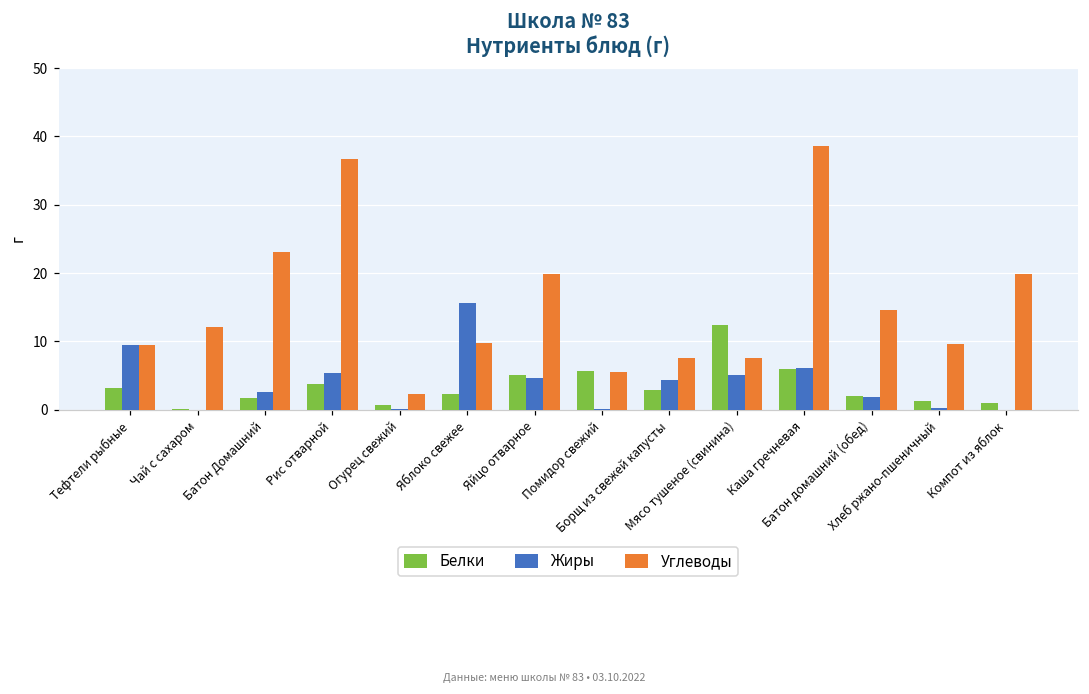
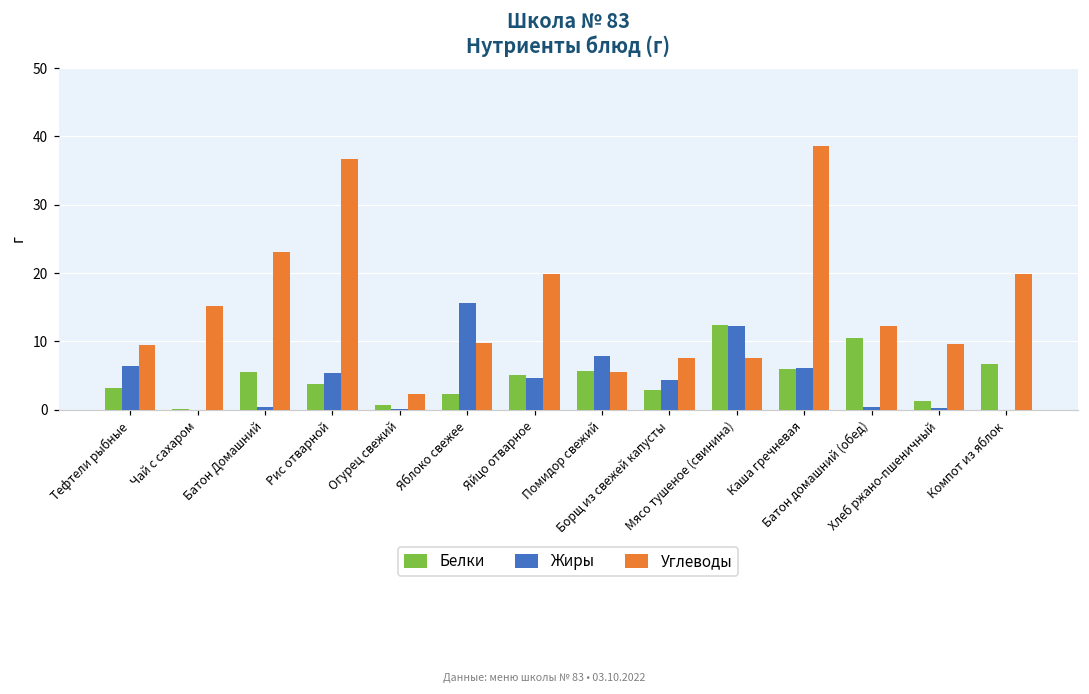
  {
    "Белки": {
      "Тефтели рыбные": 3,
-     "Батон Домашний": 2,
+     "Батон Домашний": 6,
      "Рис отварной": 4,
      "Огурец свежий": 1,
      "Яблоко свежее": 2,
      "Яйцо отварное": 5,
      "Помидор свежий": 6,
      "Борщ из свежей капусты": 3,
      "Мясо тушеное (свинина)": 12,
      "Каша гречневая": 6,
-     "Батон домашний (обед)": 2,
+     "Батон домашний (обед)": 11,
      "Хлеб ржано-пшеничный": 1,
-     "Компот из яблок": 1
+     "Компот из яблок": 7
    },
    "Жиры": {
-     "Тефтели рыбные": 10,
+     "Тефтели рыбные": 6,
      "Чай с сахаром": 0,
-     "Батон Домашний": 3,
+     "Батон Домашний": 0,
      "Рис отварной": 5,
      "Яблоко свежее": 16,
      "Яйцо отварное": 5,
-     "Помидор свежий": 0,
+     "Помидор свежий": 8,
      "Борщ из свежей капусты": 4,
-     "Мясо тушеное (свинина)": 5,
+     "Мясо тушеное (свинина)": 12,
      "Каша гречневая": 6,
-     "Батон домашний (обед)": 2,
+     "Батон домашний (обед)": 0,
      "Компот из яблок": 0
    },
    "Углеводы": {
      "Тефтели рыбные": 9,
-     "Чай с сахаром": 12,
+     "Чай с сахаром": 15,
      "Батон Домашний": 23,
      "Рис отварной": 37,
      "Огурец свежий": 2,
      "Яблоко свежее": 10,
      "Яйцо отварное": 20,
      "Помидор свежий": 6,
      "Борщ из свежей капусты": 8,
      "Мясо тушеное (свинина)": 8,
      "Каша гречневая": 39,
-     "Батон домашний (обед)": 15,
+     "Батон домашний (обед)": 12,
      "Хлеб ржано-пшеничный": 10,
      "Компот из яблок": 20
    }
  }
